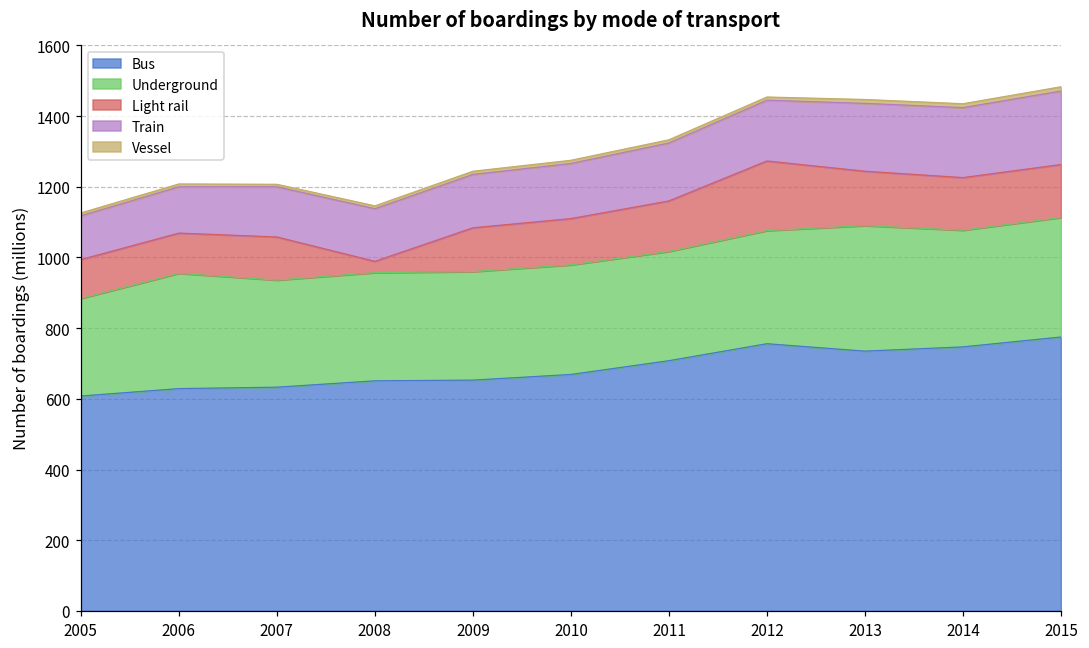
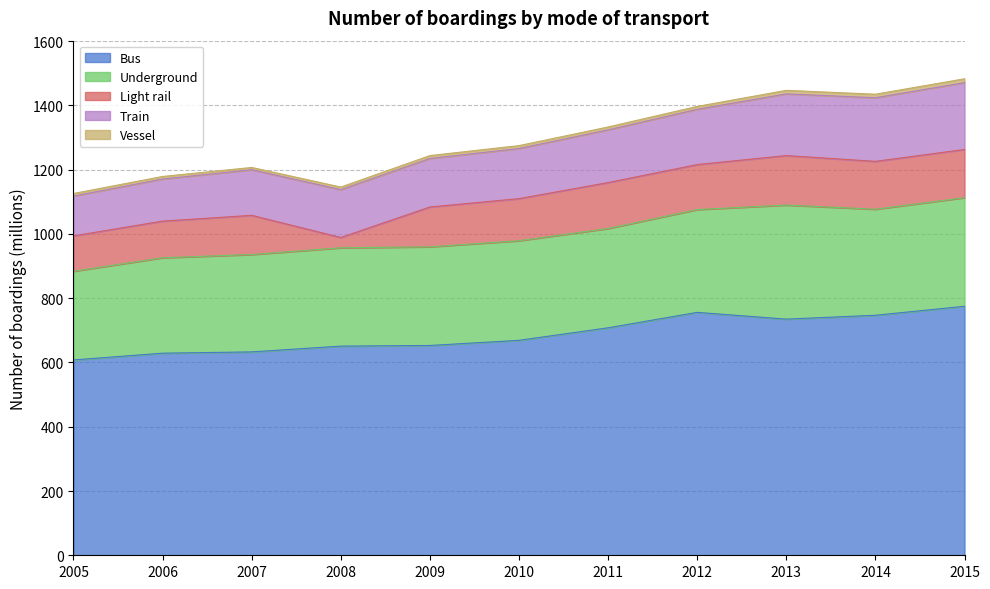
  {
    "Bus": {
      "2005": 610,
      "2006": 630,
      "2007": 630,
      "2008": 650,
      "2009": 650,
      "2010": 670,
      "2011": 710,
      "2012": 760,
      "2013": 740,
      "2014": 750,
      "2015": 780
    },
    "Underground": {
      "2005": 280,
-     "2006": 330,
+     "2006": 300,
      "2007": 300,
      "2008": 310,
      "2009": 310,
      "2010": 310,
      "2011": 310,
      "2012": 320,
      "2013": 360,
      "2014": 330,
      "2015": 340
    },
    "Light rail": {
      "2005": 110,
      "2006": 110,
      "2007": 120,
      "2008": 30,
      "2009": 120,
      "2010": 130,
      "2011": 140,
-     "2012": 200,
+     "2012": 140,
      "2013": 150,
      "2014": 150,
      "2015": 150
    },
    "Train": {
      "2005": 120,
      "2009": 150,
      "2010": 160,
      "2011": 160,
      "2012": 170,
      "2013": 190,
      "2014": 200,
      "2015": 210
    },
    "Vessel": {
      "2005": 10,
      "2009": 10,
      "2010": 10,
      "2011": 10,
      "2012": 10,
      "2013": 10,
      "2014": 10,
      "2015": 10
    }
  }
